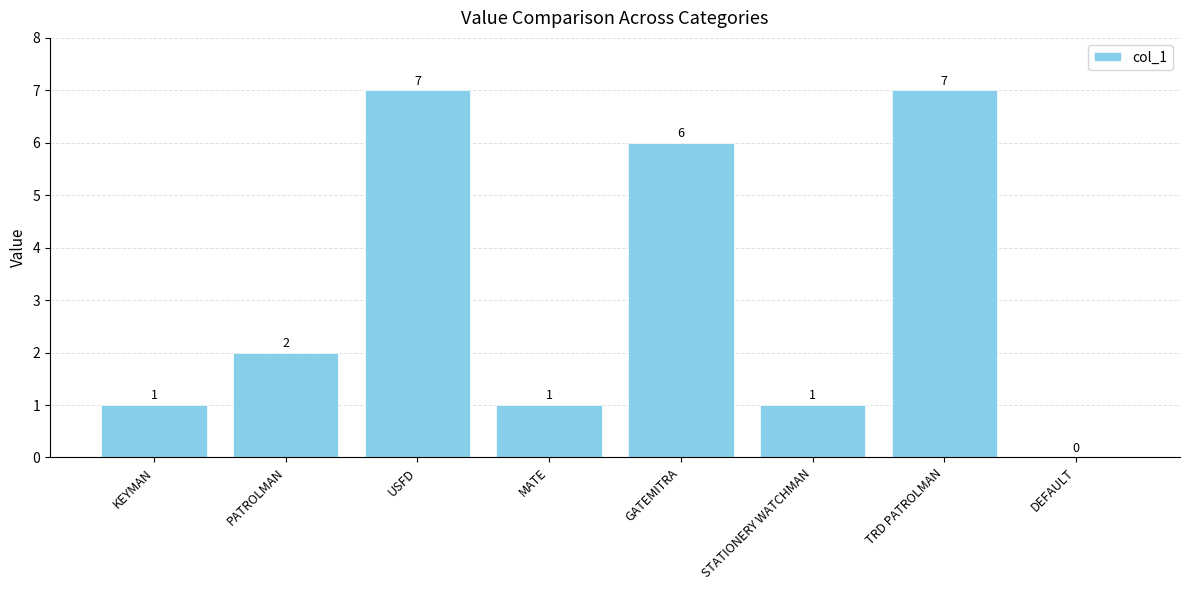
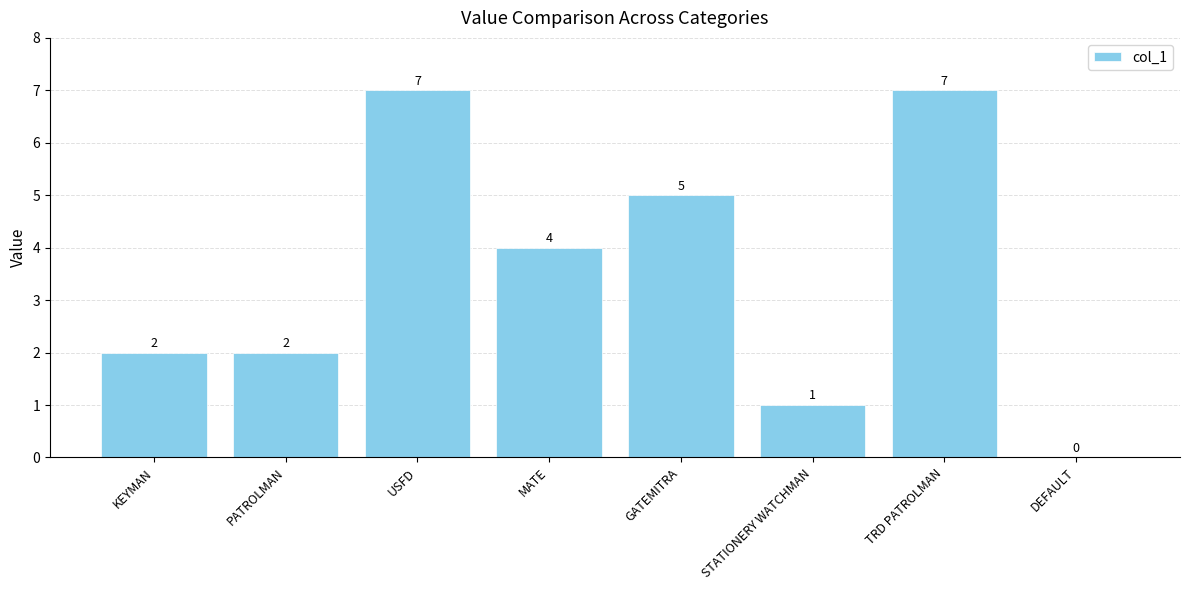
  {
-   "KEYMAN": 1,
+   "KEYMAN": 2,
    "PATROLMAN": 2,
    "USFD": 7,
-   "MATE": 1,
-   "GATEMITRA": 6,
+   "MATE": 4,
+   "GATEMITRA": 5,
    "STATIONERY WATCHMAN": 1,
    "TRD PATROLMAN": 7,
    "DEFAULT": 0
  }
